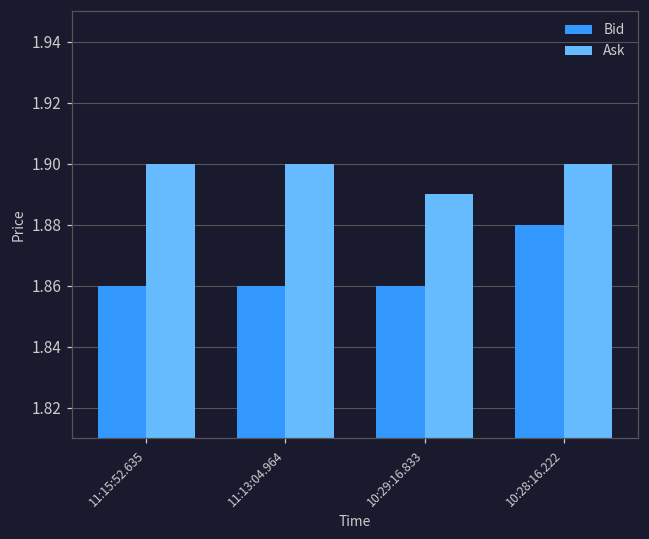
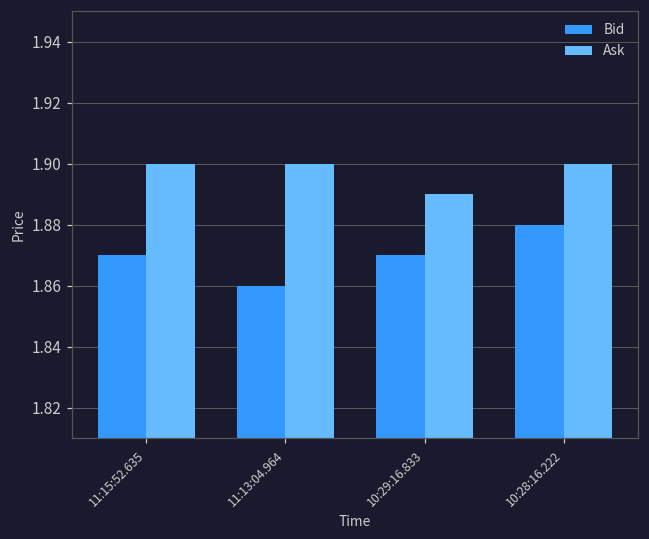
  {
    "Bid": {
-     "11:15:52.635": 1.86,
+     "11:15:52.635": 1.87,
      "11:13:04.964": 1.86,
-     "10:29:16.833": 1.86,
+     "10:29:16.833": 1.87,
      "10:28:16.222": 1.88
    },
    "Ask": {
      "11:15:52.635": 1.90,
      "11:13:04.964": 1.90,
      "10:29:16.833": 1.89,
      "10:28:16.222": 1.90
    }
  }
